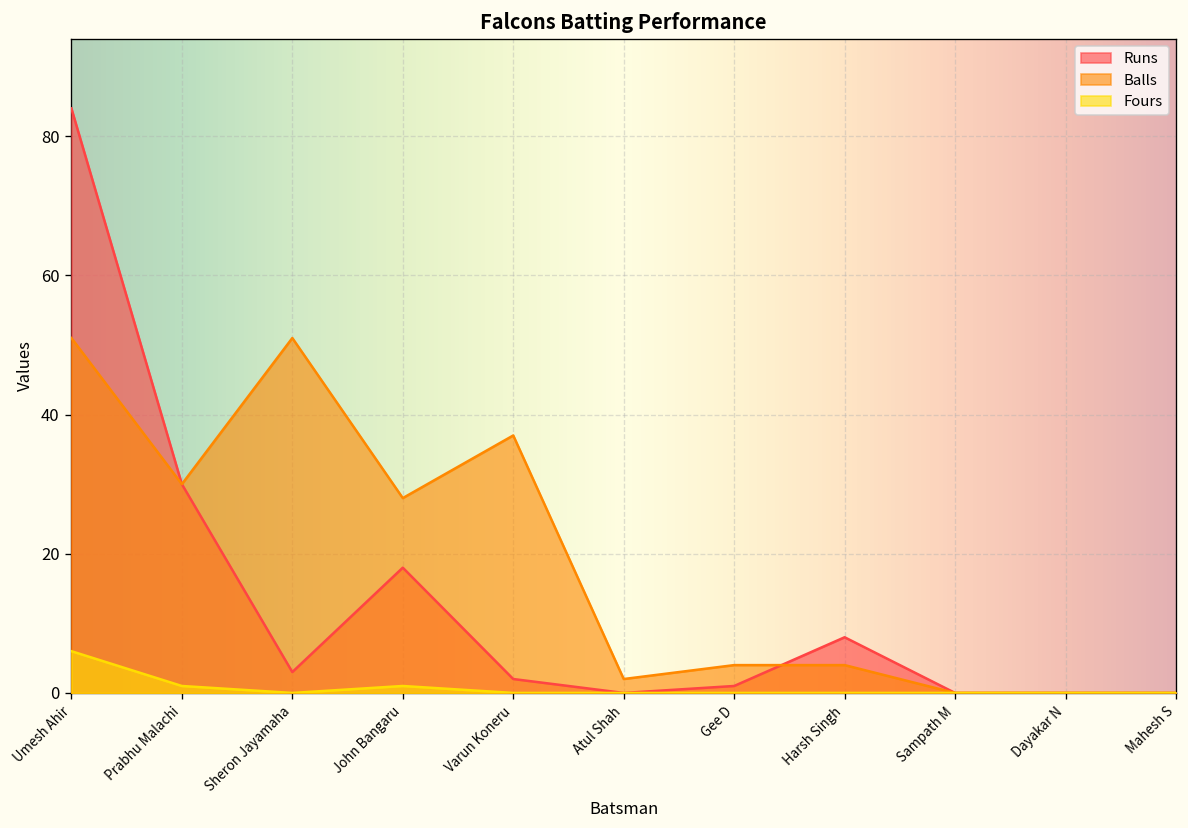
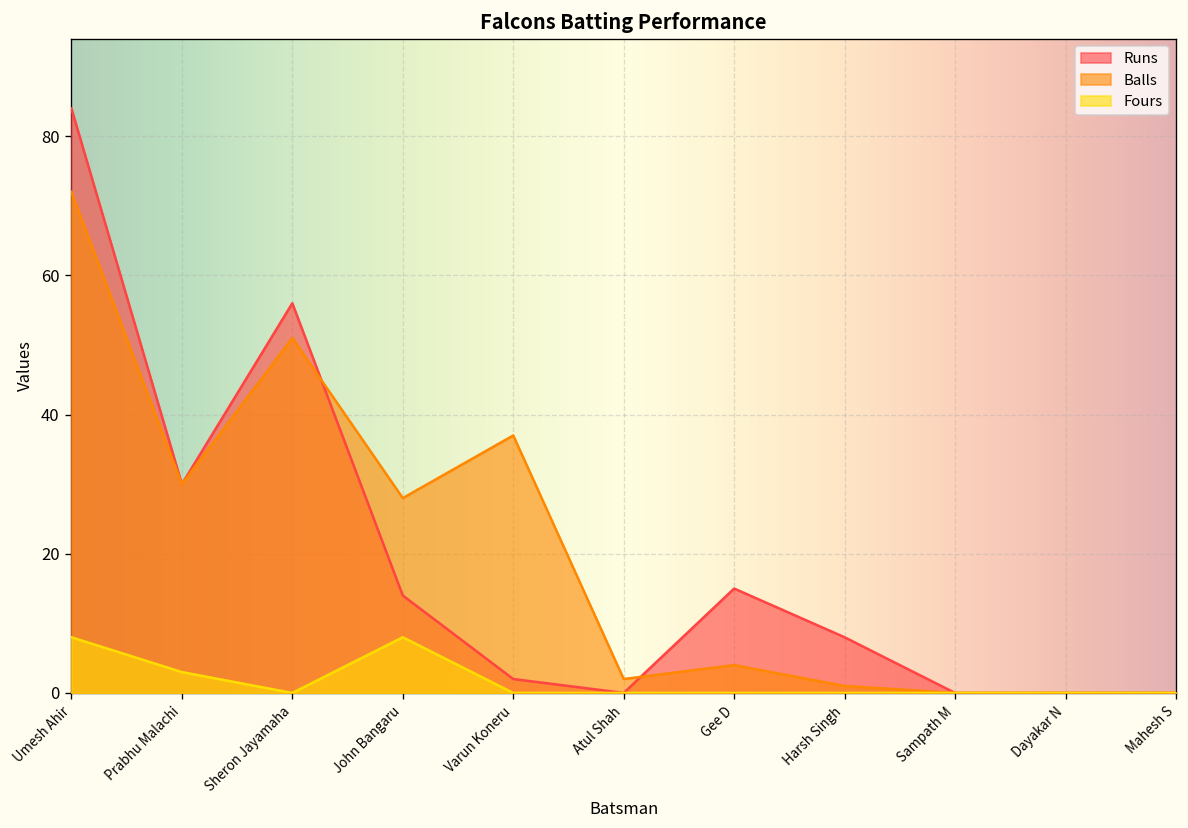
  {
    "Runs": {
      "Umesh Ahir": 84,
-     "Sheron Jayamaha": 3,
-     "John Bangaru": 18,
+     "Sheron Jayamaha": 56,
+     "John Bangaru": 14,
      "Varun Koneru": 2,
-     "Gee D": 1,
+     "Gee D": 15,
      "Harsh Singh": 8
    },
    "Balls": {
-     "Umesh Ahir": 51,
+     "Umesh Ahir": 72,
      "Sheron Jayamaha": 51,
      "John Bangaru": 28,
      "Varun Koneru": 37,
      "Atul Shah": 2,
      "Gee D": 4,
-     "Harsh Singh": 4
+     "Harsh Singh": 1
    },
    "Fours": {
-     "Umesh Ahir": 6,
-     "Prabhu Malachi": 1,
+     "Umesh Ahir": 8,
+     "Prabhu Malachi": 3,
      "Sheron Jayamaha": 0,
-     "John Bangaru": 1,
+     "John Bangaru": 8,
      "Varun Koneru": 0,
      "Gee D": 0,
      "Harsh Singh": 0
    }
  }
